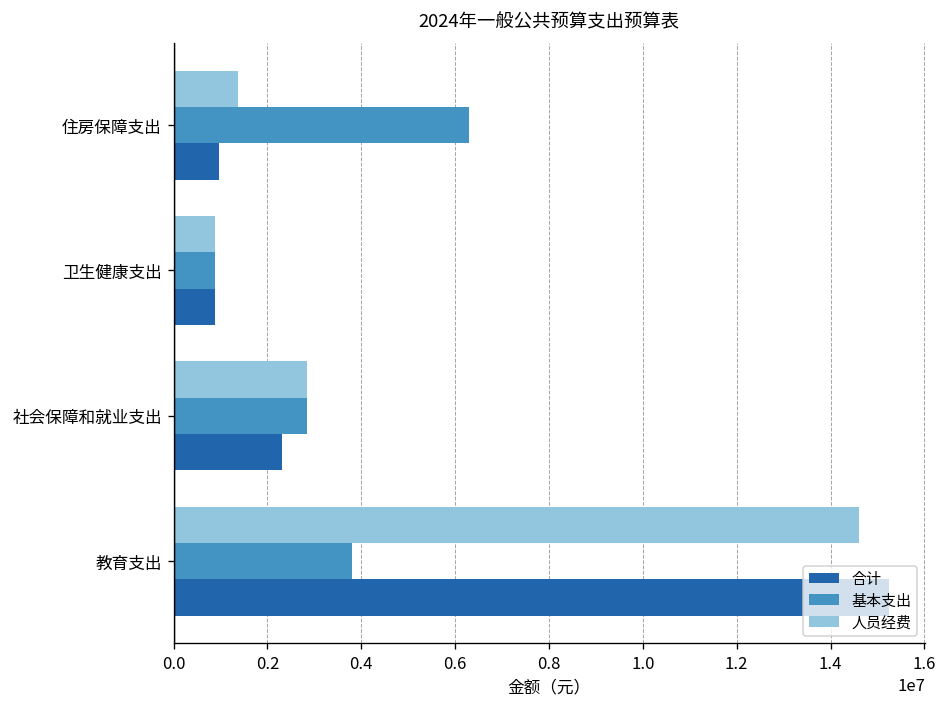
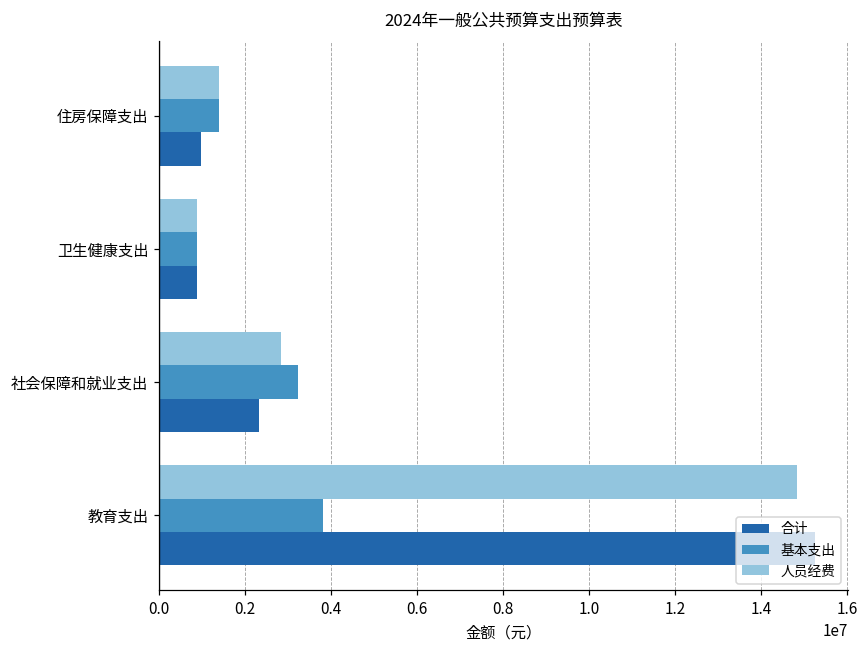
  {
    "合计": {
      "住房保障支出": 1000000,
      "卫生健康支出": 900000,
      "社会保障和就业支出": 2300000
    },
    "基本支出": {
-     "住房保障支出": 6300000,
+     "住房保障支出": 1400000,
      "卫生健康支出": 900000,
-     "社会保障和就业支出": 2800000,
+     "社会保障和就业支出": 3200000,
      "教育支出": 3800000
    },
    "人员经费": {
      "住房保障支出": 1400000,
      "卫生健康支出": 900000,
      "社会保障和就业支出": 2800000,
-     "教育支出": 14600000
+     "教育支出": 14800000
    }
  }
